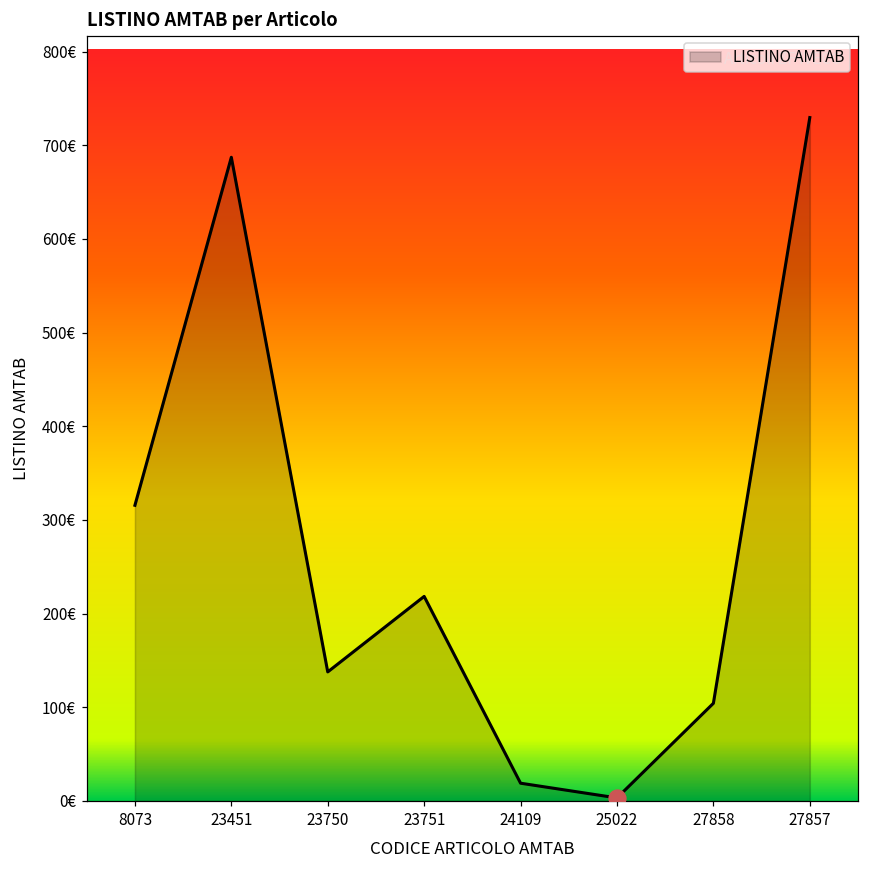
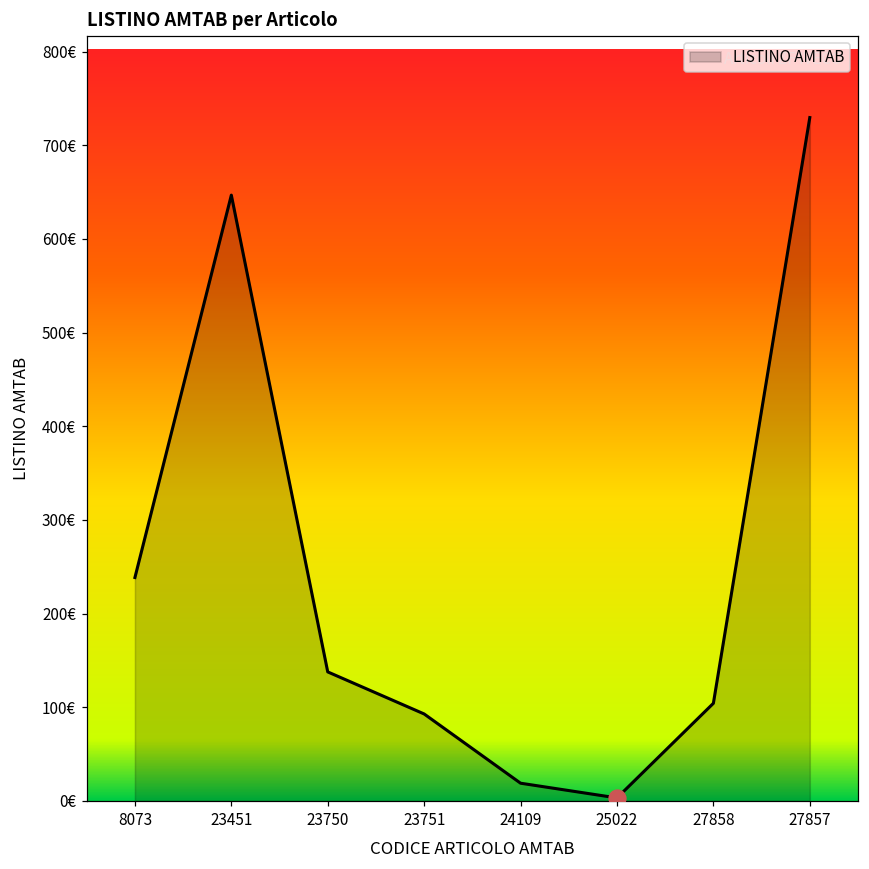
  {
    "LISTINO AMTAB": {
-     "8073": "320€",
-     "23451": "690€",
+     "8073": "240€",
+     "23451": "650€",
      "23750": "140€",
-     "23751": "220€",
+     "23751": "90€",
      "24109": "20€",
      "27858": "100€",
      "27857": "730€"
    }
  }
